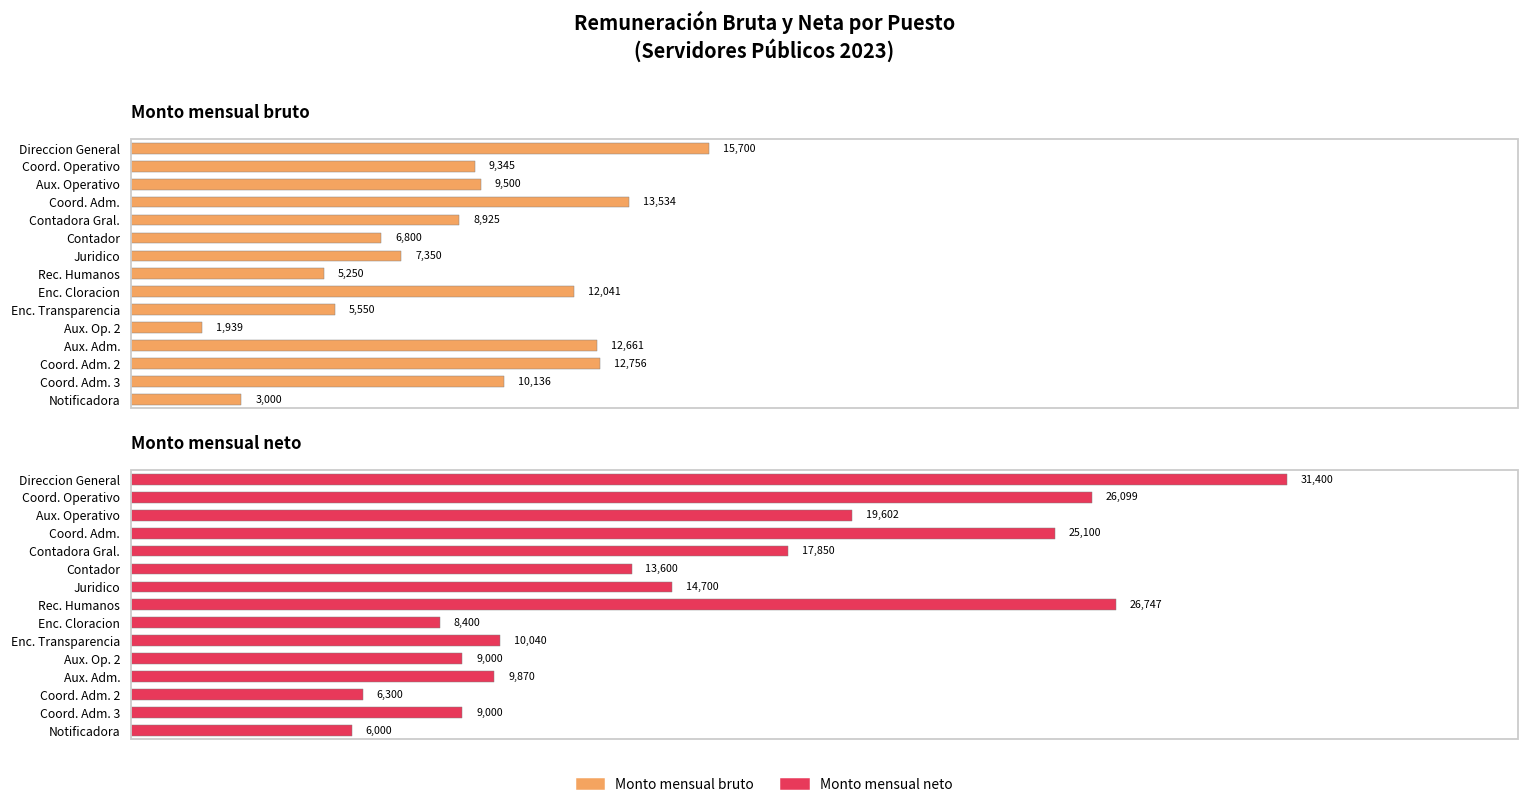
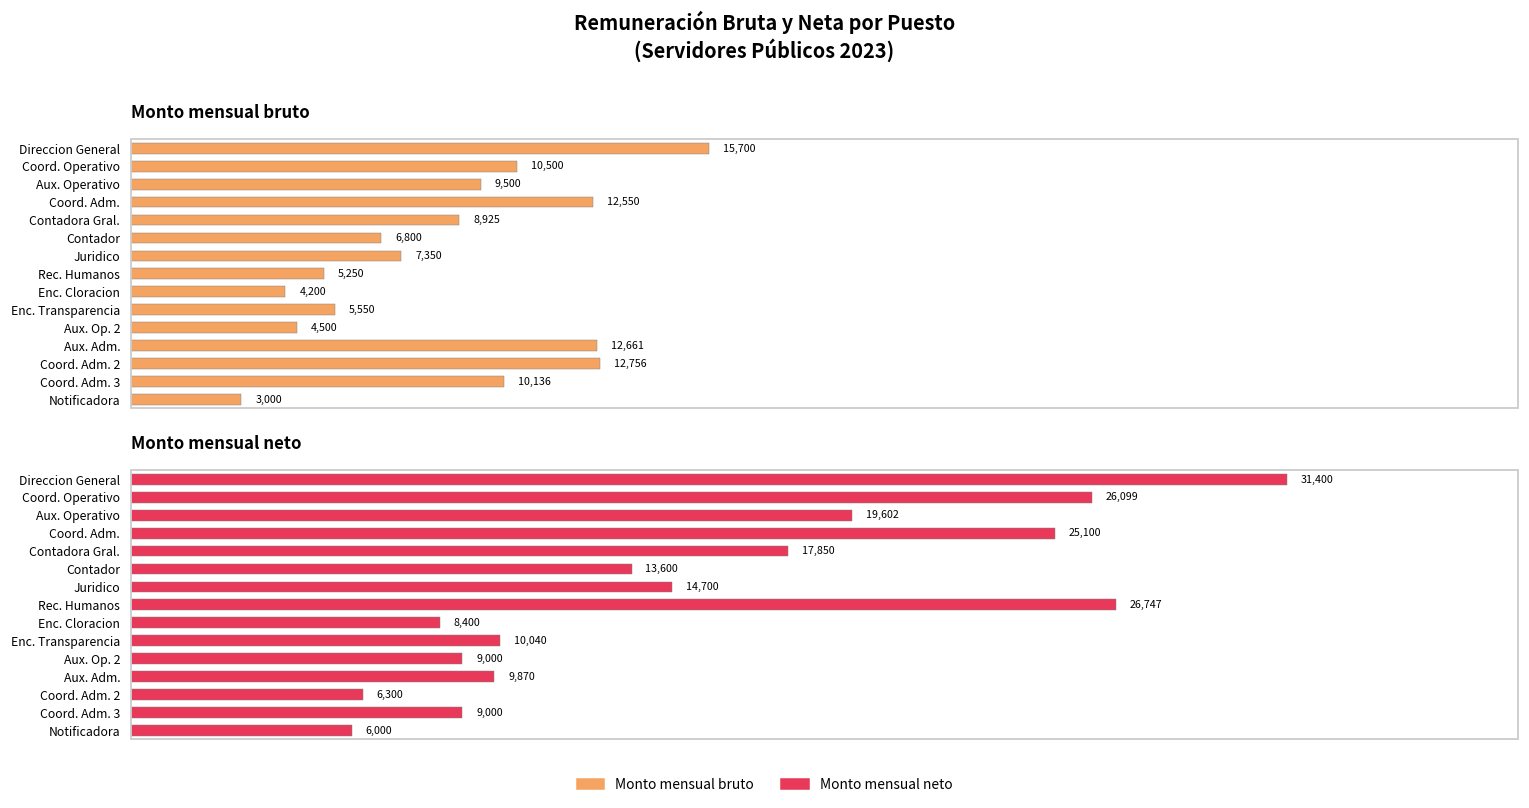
  {
    "Monto mensual bruto": {
      "Direccion General": "15,700",
-     "Coord. Operativo": "9,345",
+     "Coord. Operativo": "10,500",
      "Aux. Operativo": "9,500",
-     "Coord. Adm.": "13,534",
+     "Coord. Adm.": "12,550",
      "Contadora Gral.": "8,925",
      "Contador": "6,800",
      "Juridico": "7,350",
      "Rec. Humanos": "5,250",
-     "Enc. Cloracion": "12,041",
+     "Enc. Cloracion": "4,200",
      "Enc. Transparencia": "5,550",
-     "Aux. Op. 2": "1,939",
+     "Aux. Op. 2": "4,500",
      "Aux. Adm.": "12,661",
      "Coord. Adm. 2": "12,756",
      "Coord. Adm. 3": "10,136",
      "Notificadora": "3,000"
    },
    "Monto mensual neto": {
      "Direccion General": "31,400",
      "Coord. Operativo": "26,099",
      "Aux. Operativo": "19,602",
      "Coord. Adm.": "25,100",
      "Contadora Gral.": "17,850",
      "Contador": "13,600",
      "Juridico": "14,700",
      "Rec. Humanos": "26,747",
      "Enc. Cloracion": "8,400",
      "Enc. Transparencia": "10,040",
      "Aux. Op. 2": "9,000",
      "Aux. Adm.": "9,870",
      "Coord. Adm. 2": "6,300",
      "Coord. Adm. 3": "9,000",
      "Notificadora": "6,000"
    }
  }
